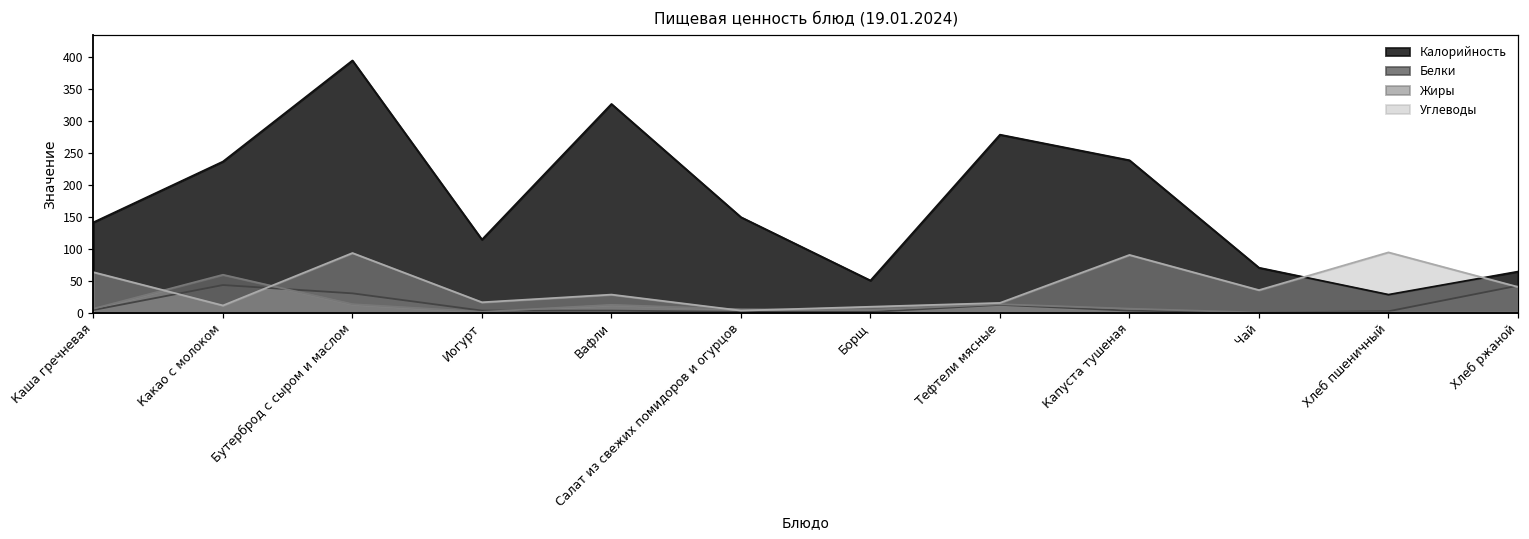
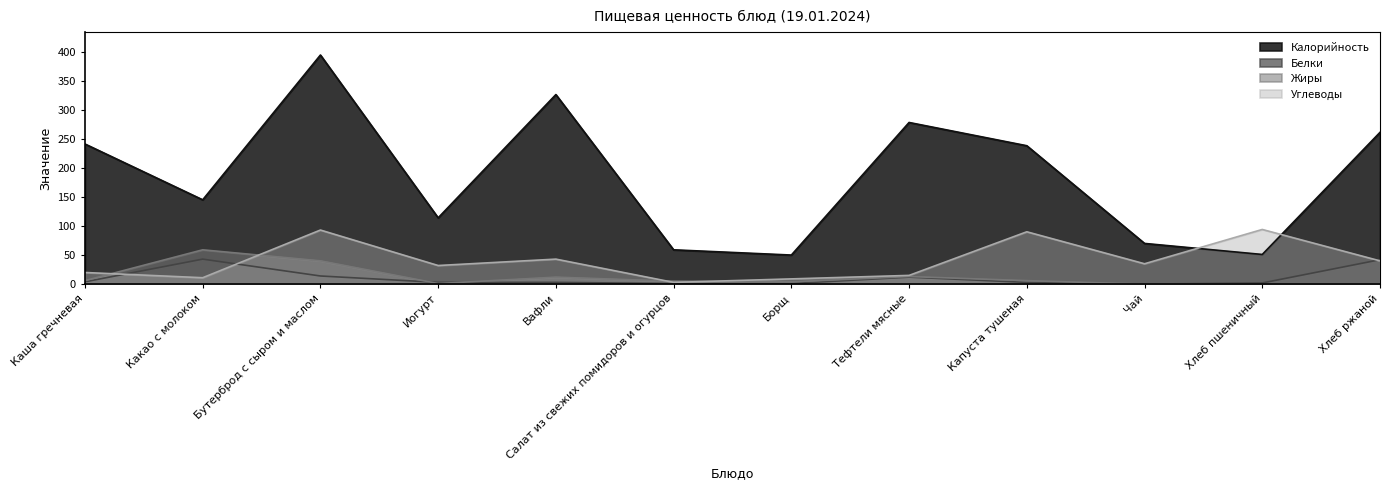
  {
    "Калорийность": {
-     "Каша гречневая": 140,
-     "Какао с молоком": 240,
+     "Каша гречневая": 240,
+     "Какао с молоком": 150,
      "Бутерброд с сыром и маслом": 390,
      "Иогурт": 110,
      "Вафли": 330,
-     "Салат из свежих помидоров и огурцов": 150,
+     "Салат из свежих помидоров и огурцов": 60,
      "Борщ": 50,
      "Тефтели мясные": 280,
      "Капуста тушеная": 240,
      "Чай": 70,
-     "Хлеб пшеничный": 30,
-     "Хлеб ржаной": 60
+     "Хлеб пшеничный": 50,
+     "Хлеб ржаной": 260
    },
    "Белки": {
      "Какао с молоком": 40,
-     "Бутерброд с сыром и маслом": 30,
+     "Бутерброд с сыром и маслом": 10,
      "Вафли": 0
    },
    "Жиры": {
      "Какао с молоком": 60,
-     "Бутерброд с сыром и маслом": 10,
+     "Бутерброд с сыром и маслом": 40,
      "Вафли": 10,
      "Хлеб ржаной": 0
    },
    "Углеводы": {
-     "Каша гречневая": 60,
+     "Каша гречневая": 20,
      "Какао с молоком": 10,
      "Бутерброд с сыром и маслом": 90,
-     "Иогурт": 20,
-     "Вафли": 30,
+     "Иогурт": 30,
+     "Вафли": 40,
      "Борщ": 10,
      "Капуста тушеная": 90,
      "Чай": 40,
      "Хлеб пшеничный": 90
    }
  }
